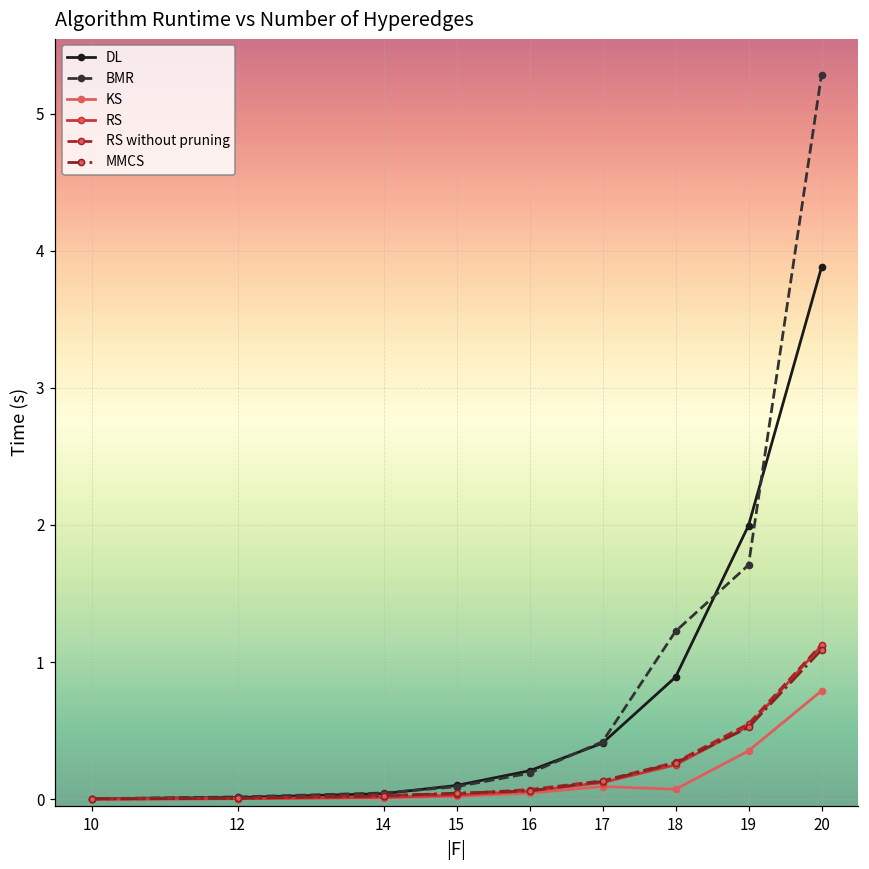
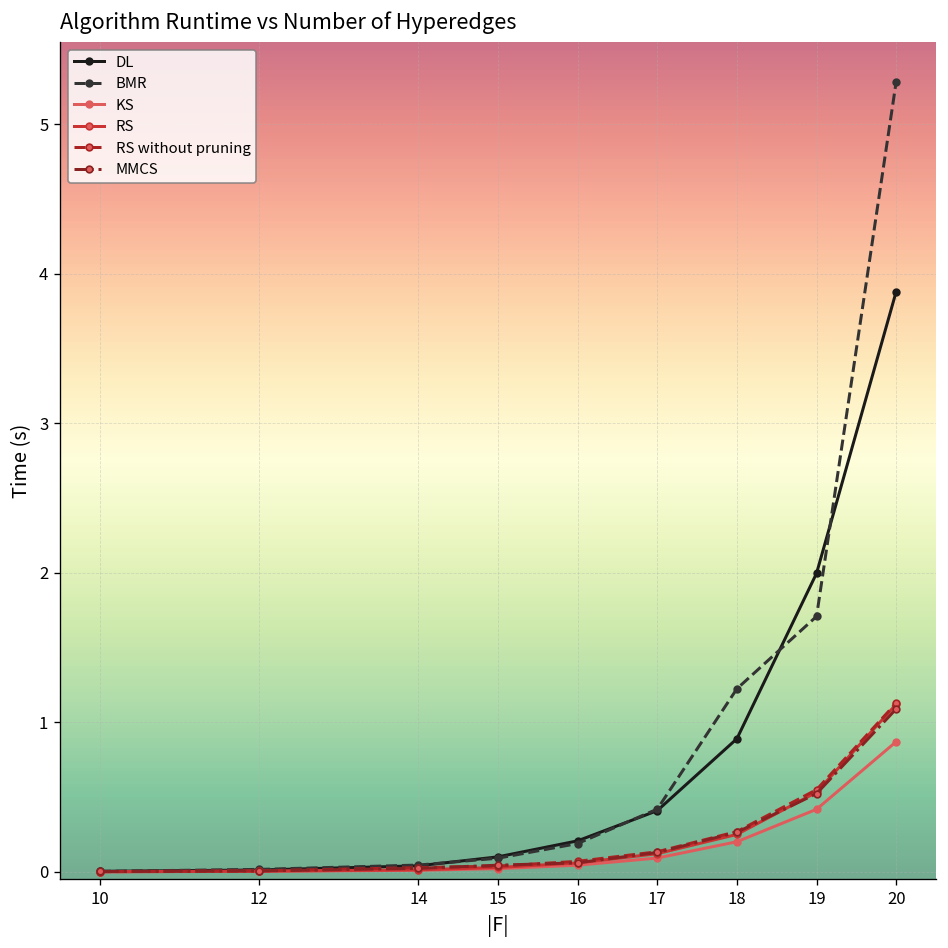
  {
    "KS": {
      "17": 0.09,
-     "18": 0.07,
-     "19": 0.35,
-     "20": 0.79
+     "18": 0.20,
+     "19": 0.42,
+     "20": 0.87
    }
  }
